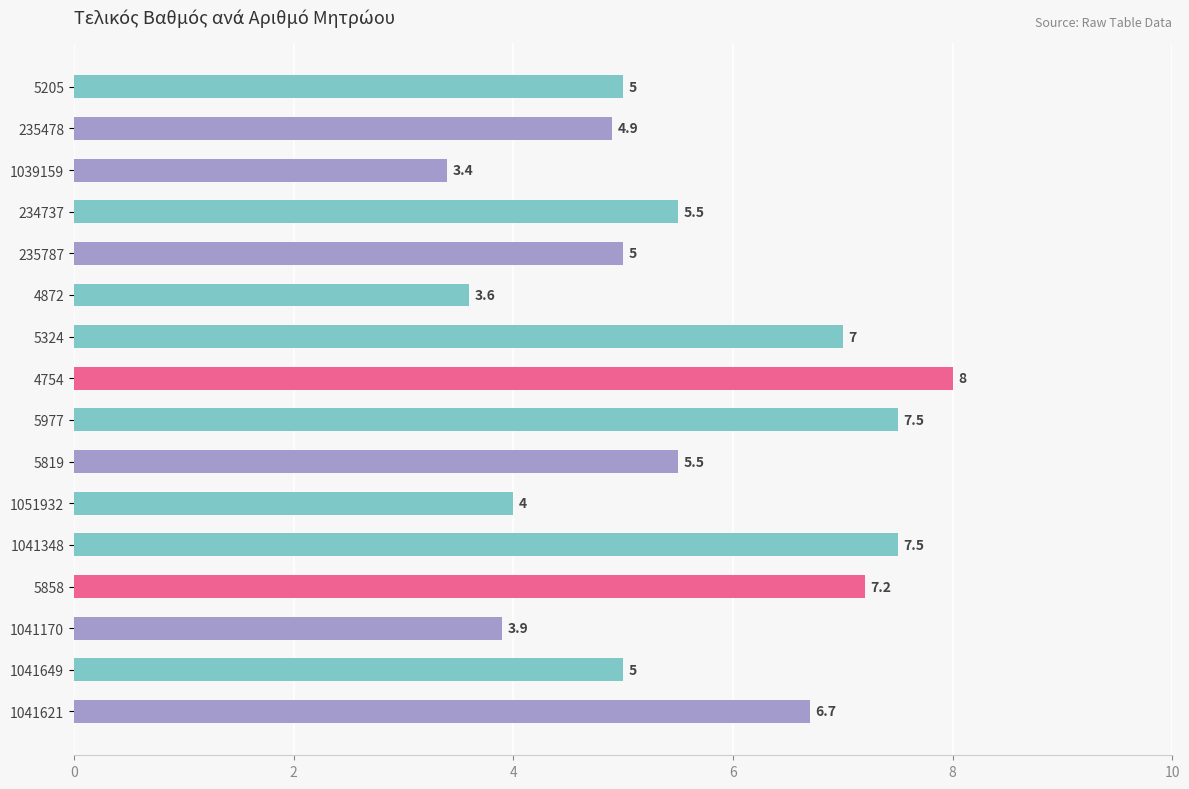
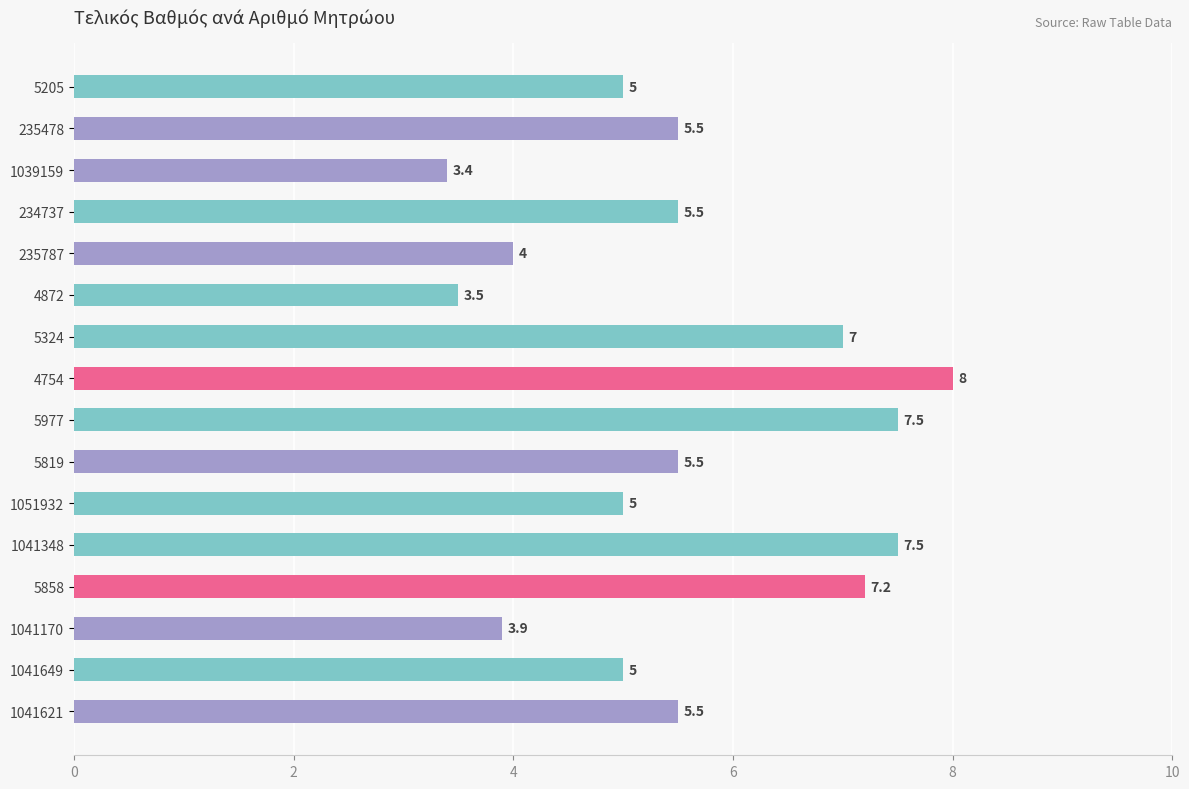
  {
    "5205": 5,
-   "235478": 4.9,
+   "235478": 5.5,
    "1039159": 3.4,
    "234737": 5.5,
-   "235787": 5,
-   "4872": 3.6,
+   "235787": 4,
+   "4872": 3.5,
    "5324": 7,
    "4754": 8,
    "5977": 7.5,
    "5819": 5.5,
-   "1051932": 4,
+   "1051932": 5,
    "1041348": 7.5,
    "5858": 7.2,
    "1041170": 3.9,
    "1041649": 5,
-   "1041621": 6.7
+   "1041621": 5.5
  }
